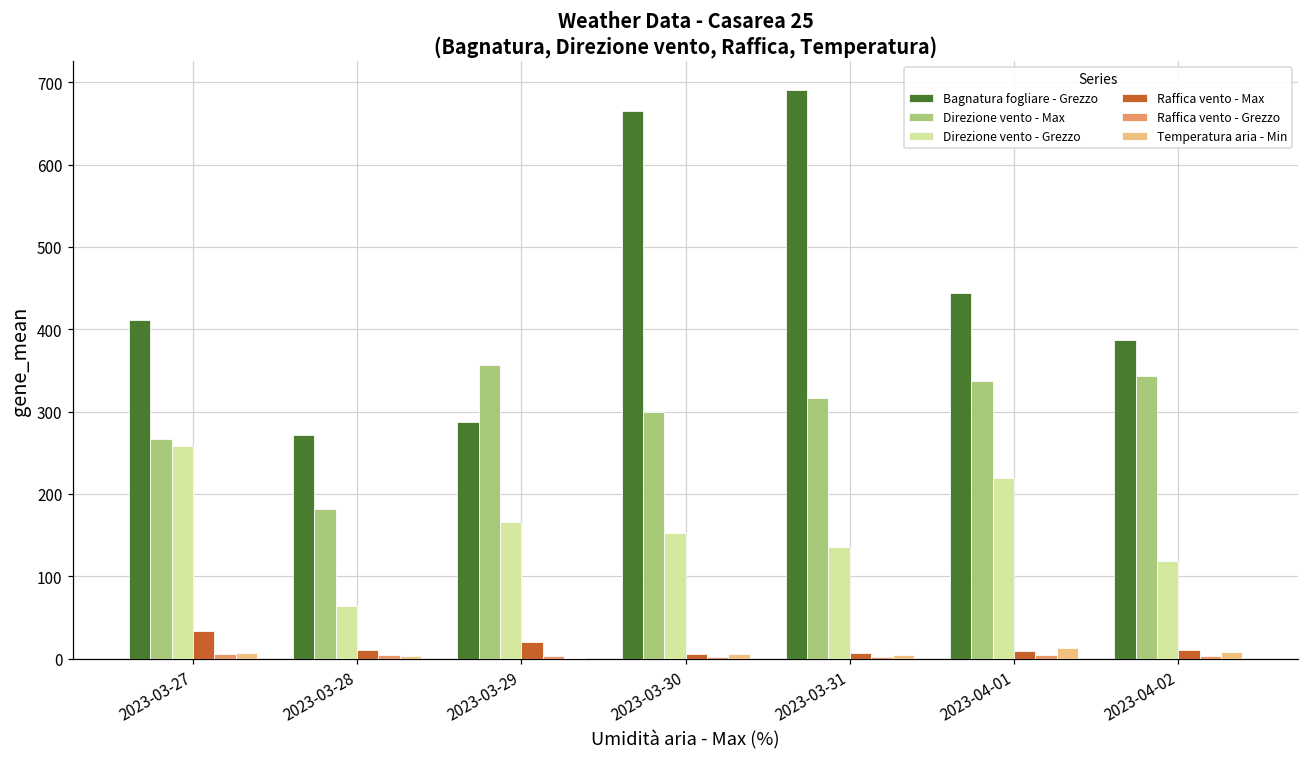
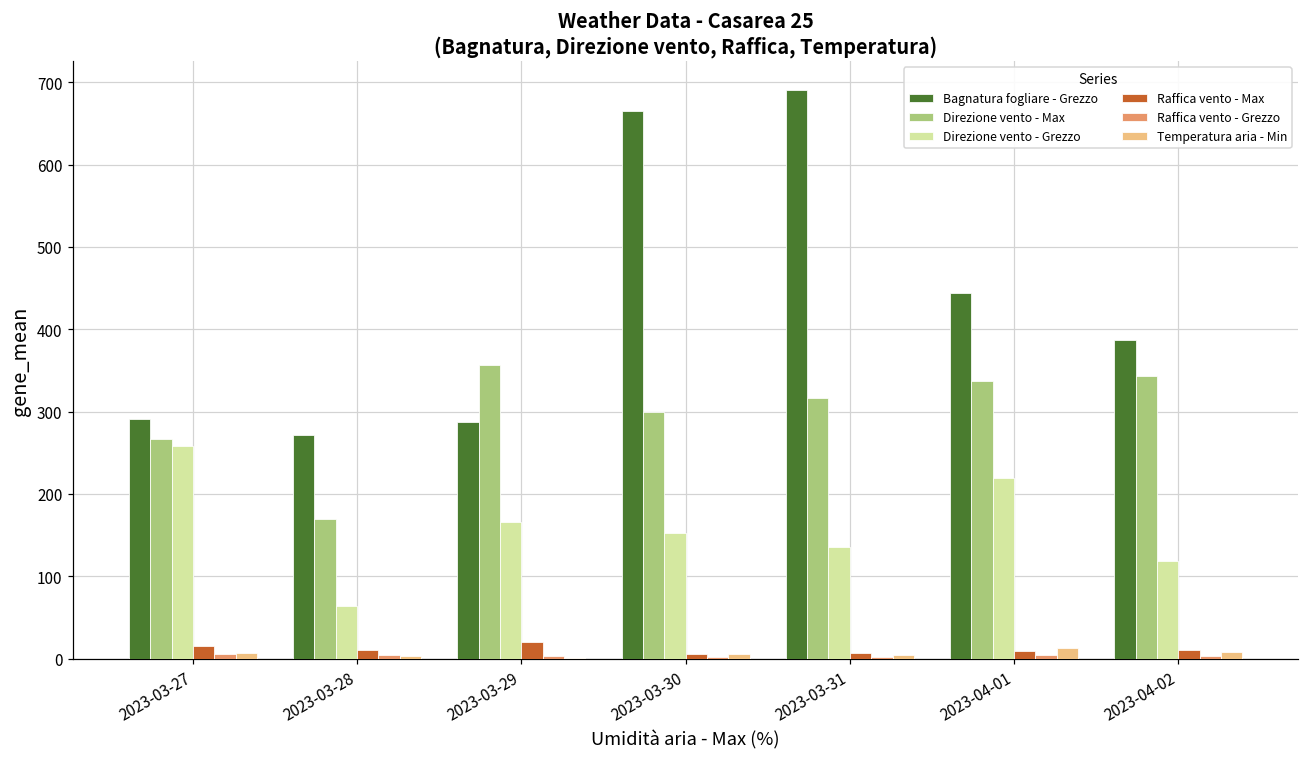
  {
    "Bagnatura fogliare - Grezzo": {
-     "2023-03-27": 410,
+     "2023-03-27": 290,
      "2023-03-28": 270,
      "2023-03-29": 290,
      "2023-03-30": 670,
      "2023-03-31": 690,
      "2023-04-01": 440,
      "2023-04-02": 390
    },
    "Direzione vento - Max": {
      "2023-03-27": 270,
-     "2023-03-28": 180,
+     "2023-03-28": 170,
      "2023-03-29": 360,
      "2023-03-30": 300,
      "2023-03-31": 320,
      "2023-04-01": 340,
      "2023-04-02": 340
    },
    "Raffica vento - Max": {
-     "2023-03-27": 30,
+     "2023-03-27": 20,
      "2023-03-28": 10,
      "2023-03-29": 20,
      "2023-03-30": 10,
      "2023-03-31": 10,
      "2023-04-01": 10,
      "2023-04-02": 10
    }
  }
